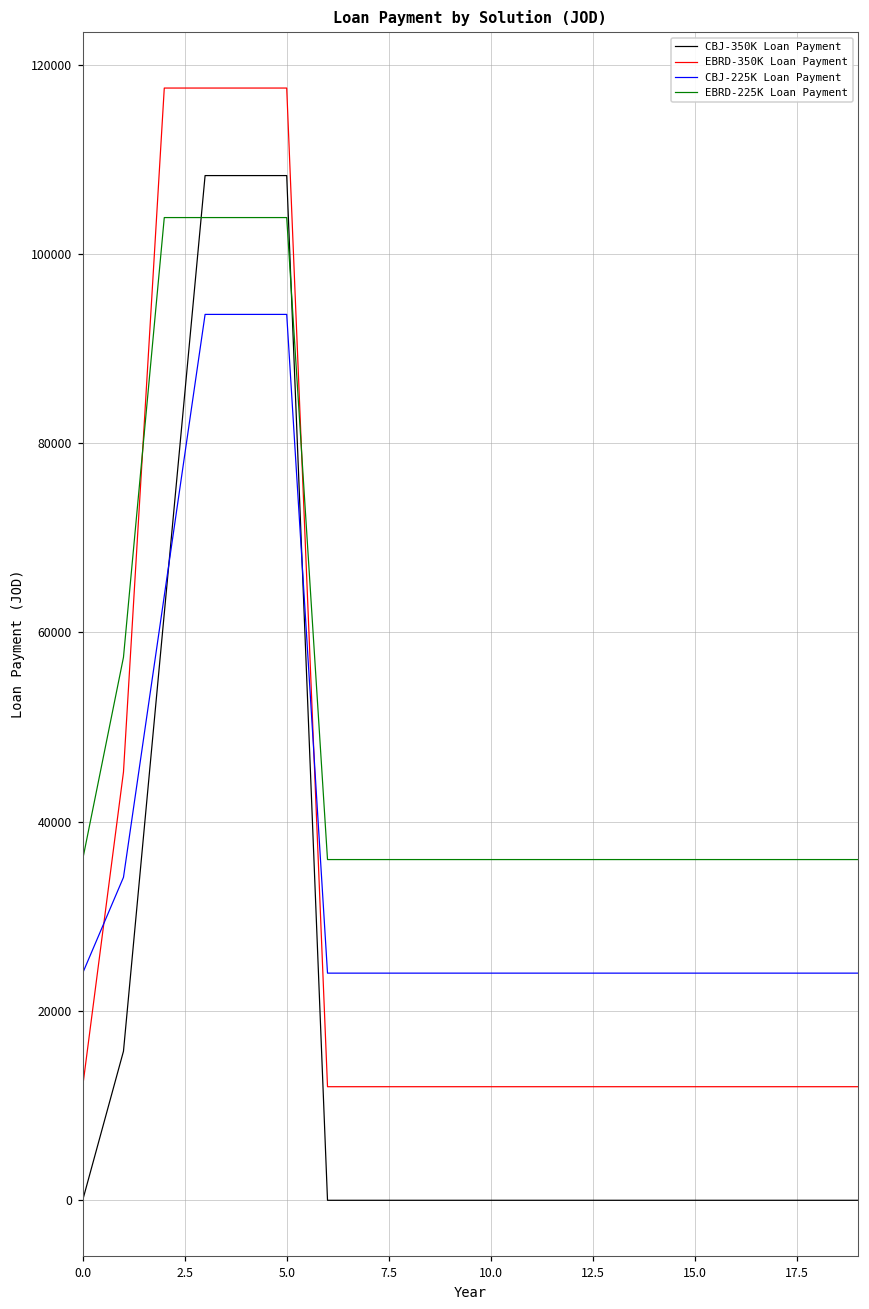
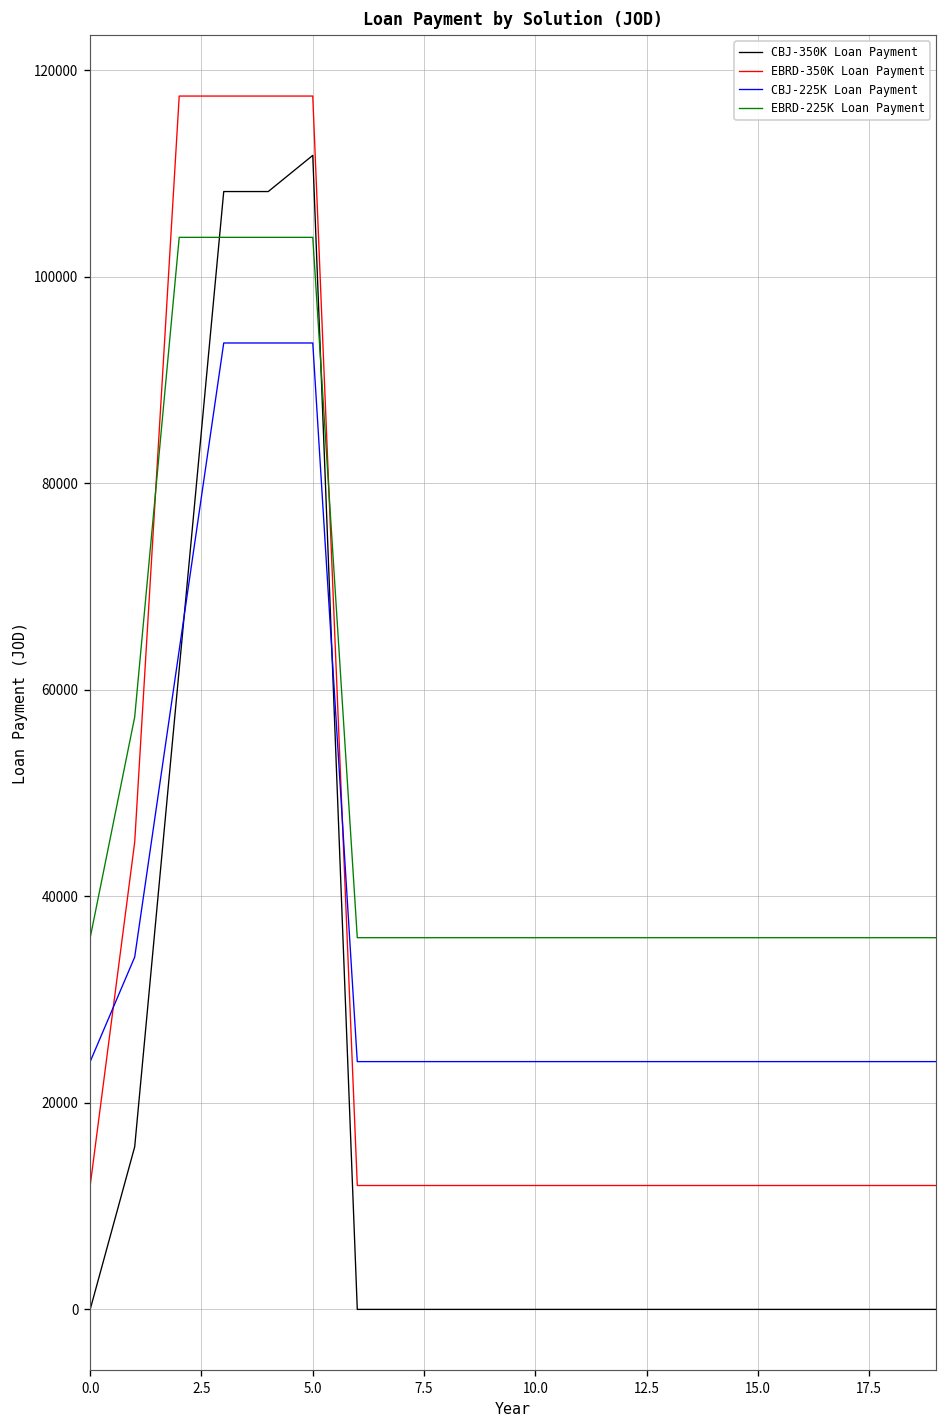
  {
    "CBJ-350K Loan Payment": {
      "0.0": 0,
-     "5.0": 108000,
+     "5.0": 112000,
      "10.0": 0,
      "15.0": 0
    },
    "EBRD-350K Loan Payment": {
      "0.0": 12000,
      "5.0": 118000,
      "10.0": 12000,
      "15.0": 12000
    },
    "CBJ-225K Loan Payment": {
      "0.0": 24000,
      "5.0": 94000,
      "10.0": 24000,
      "15.0": 24000
    },
    "EBRD-225K Loan Payment": {
      "0.0": 36000,
      "5.0": 104000,
      "10.0": 36000,
      "15.0": 36000
    }
  }
